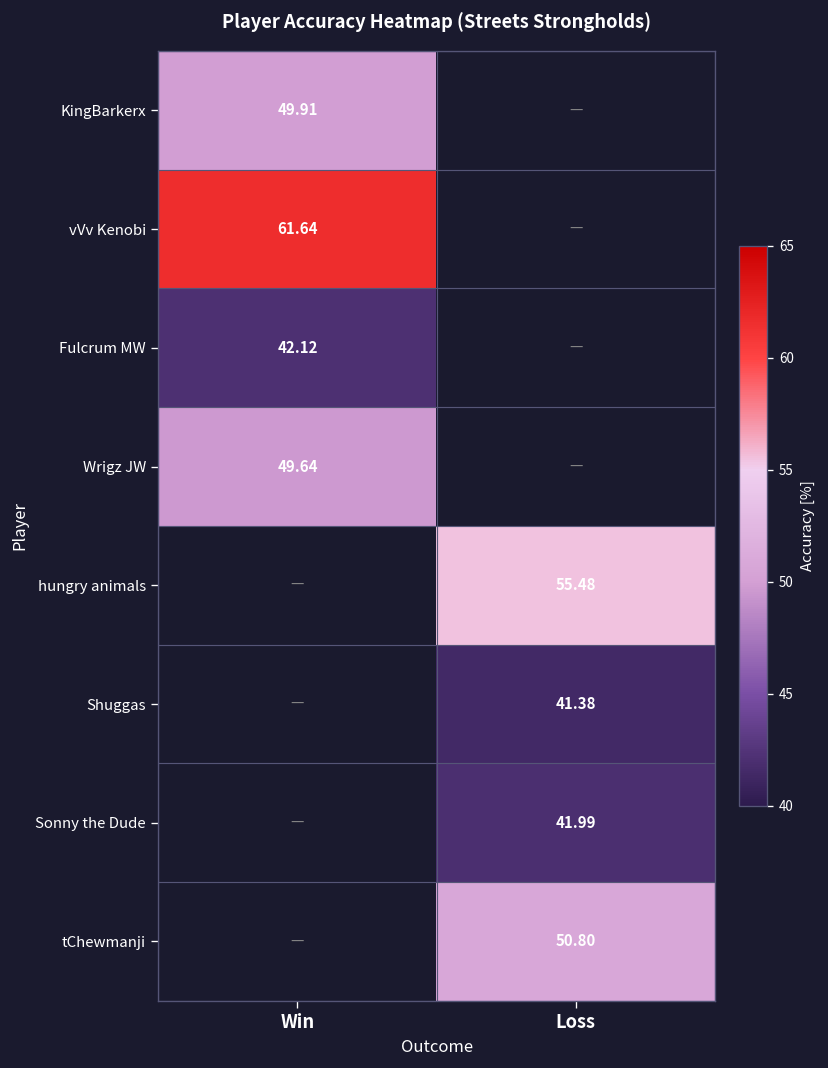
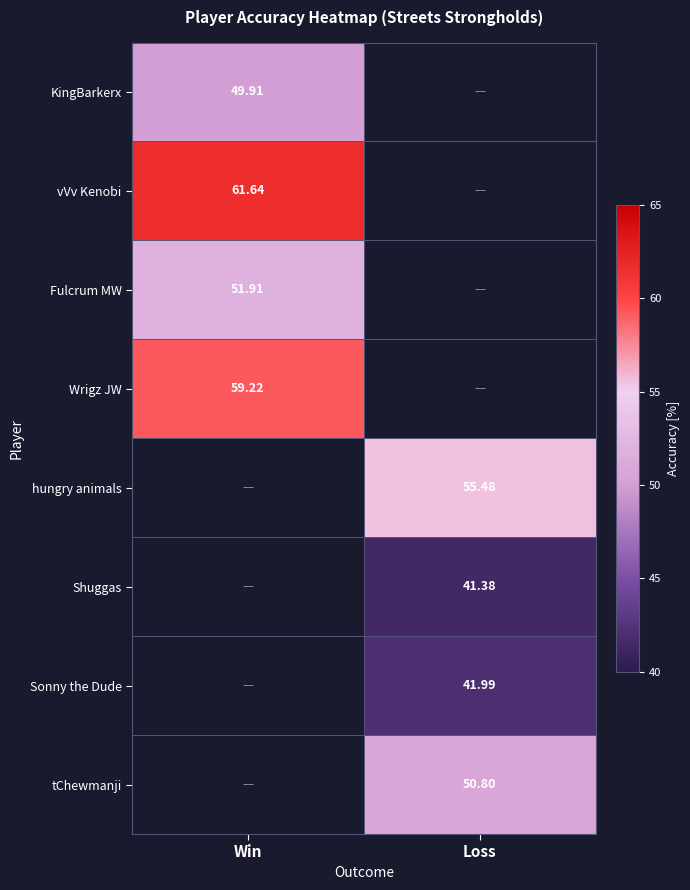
  {
    "KingBarkerx": {
      "Win": 49.91
    },
    "vVv Kenobi": {
      "Win": 61.64
    },
    "Fulcrum MW": {
-     "Win": 42.12
+     "Win": 51.91
    },
    "Wrigz JW": {
-     "Win": 49.64
+     "Win": 59.22
    },
    "hungry animals": {
      "Loss": 55.48
    },
    "Shuggas": {
      "Loss": 41.38
    },
    "Sonny the Dude": {
      "Loss": 41.99
    },
    "tChewmanji": {
      "Loss": 50.80
    }
  }
